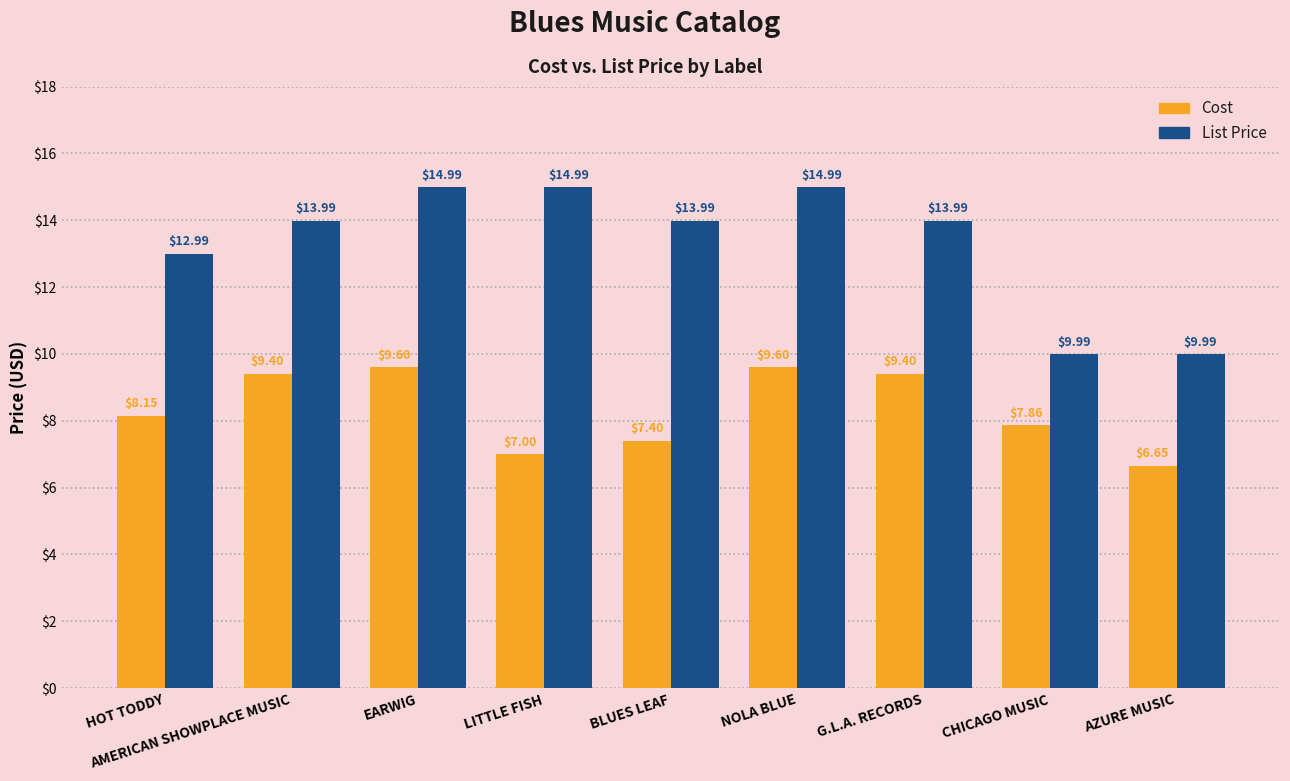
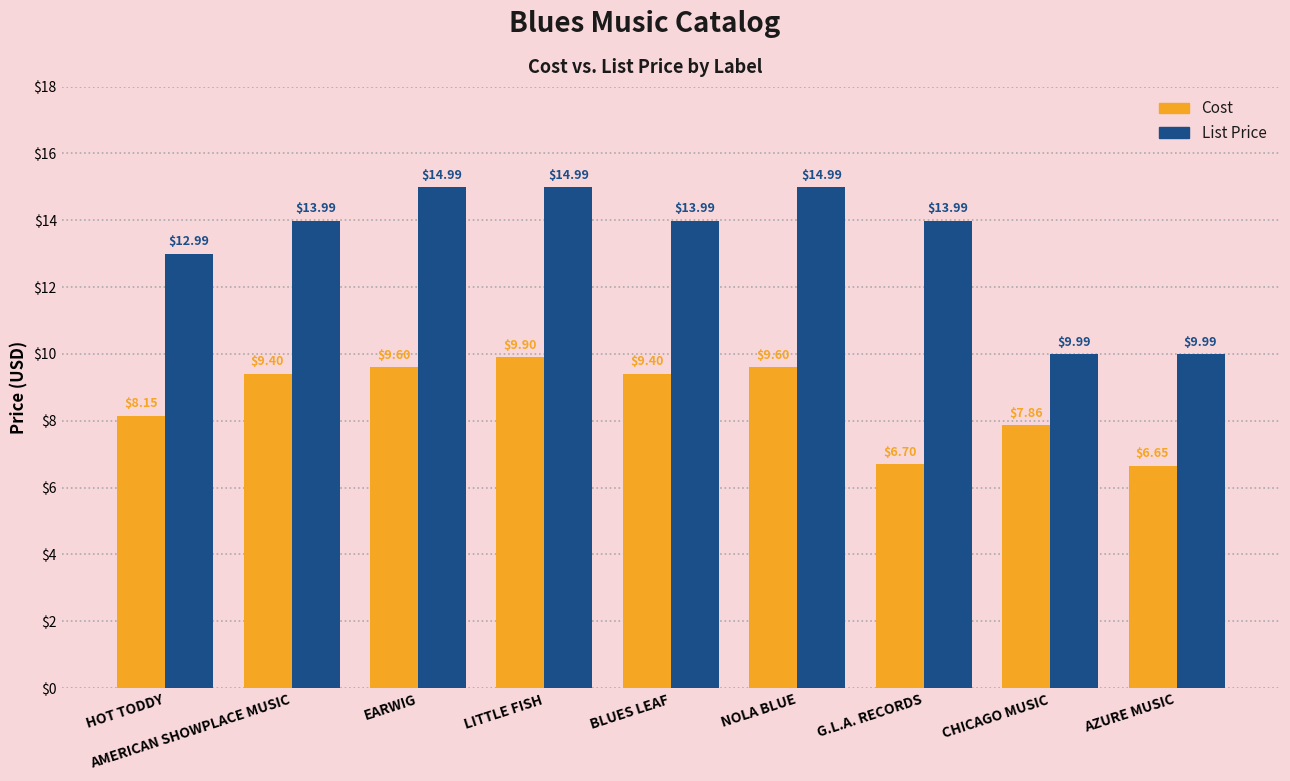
  {
    "Cost": {
      "HOT TODDY": "$8.15",
      "AMERICAN SHOWPLACE MUSIC": "$9.40",
      "EARWIG": "$9.60",
-     "LITTLE FISH": "$7.00",
-     "BLUES LEAF": "$7.40",
+     "LITTLE FISH": "$9.90",
+     "BLUES LEAF": "$9.40",
      "NOLA BLUE": "$9.60",
-     "G.L.A. RECORDS": "$9.40",
+     "G.L.A. RECORDS": "$6.70",
      "CHICAGO MUSIC": "$7.86",
      "AZURE MUSIC": "$6.65"
    }
  }
